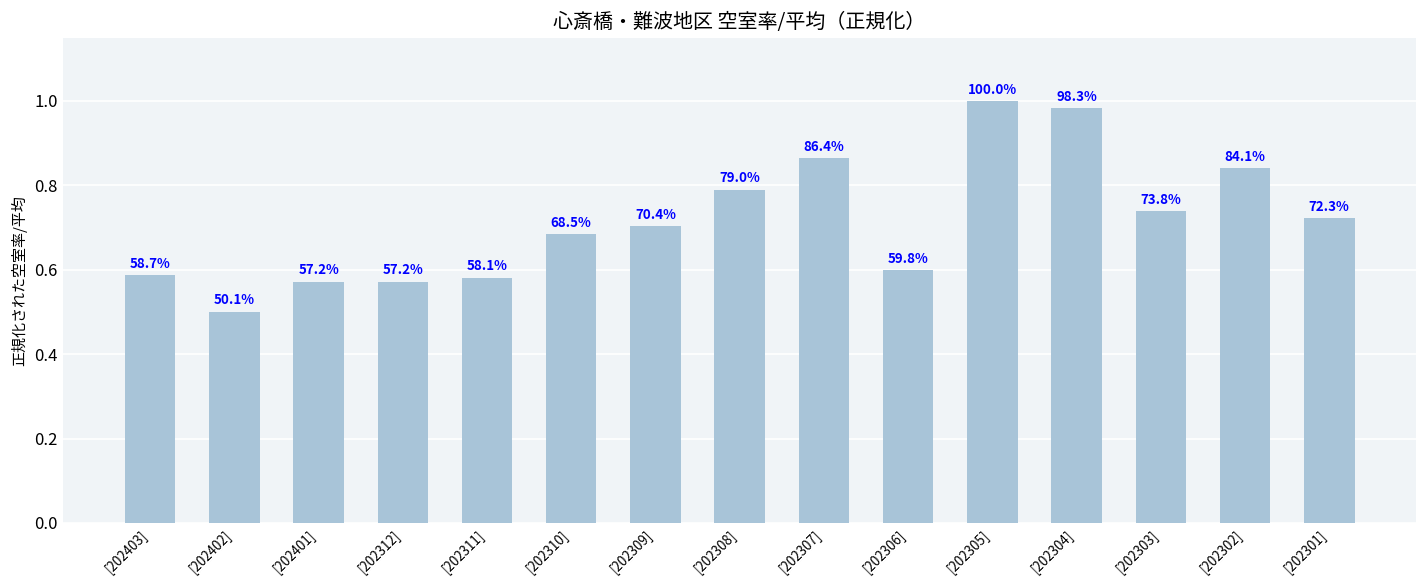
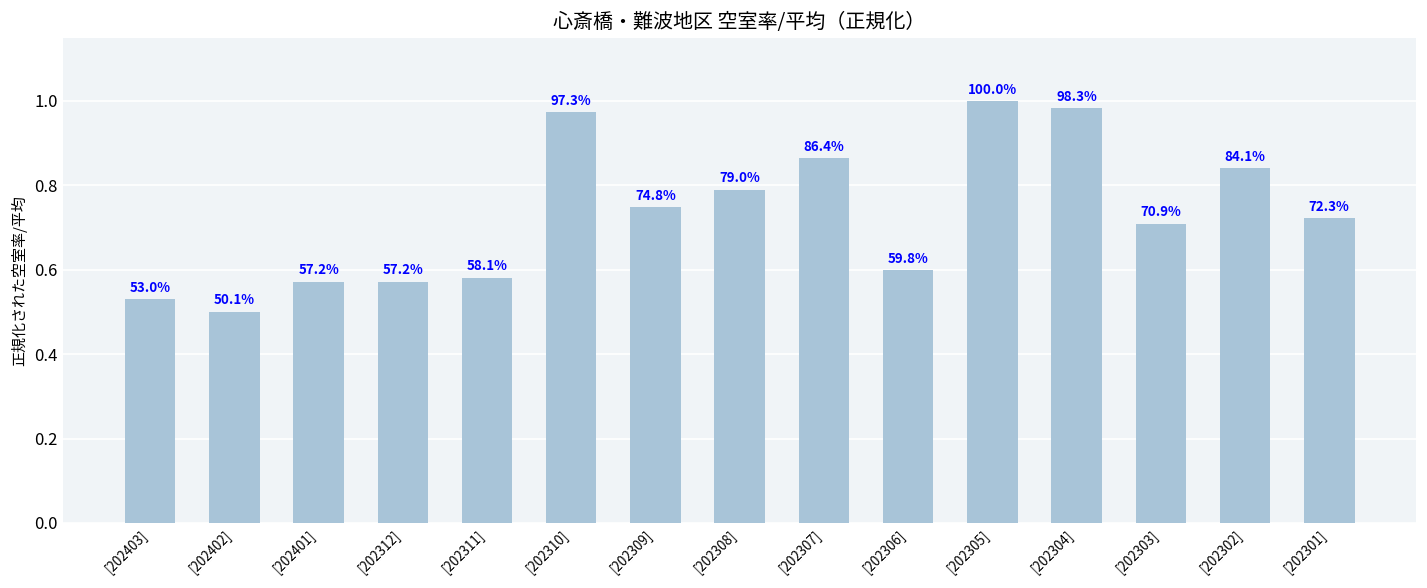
  {
-   "[202403]": "58.7%",
+   "[202403]": "53.0%",
    "[202402]": "50.1%",
    "[202401]": "57.2%",
    "[202312]": "57.2%",
    "[202311]": "58.1%",
-   "[202310]": "68.5%",
-   "[202309]": "70.4%",
+   "[202310]": "97.3%",
+   "[202309]": "74.8%",
    "[202308]": "79.0%",
    "[202307]": "86.4%",
    "[202306]": "59.8%",
    "[202305]": "100.0%",
    "[202304]": "98.3%",
-   "[202303]": "73.8%",
+   "[202303]": "70.9%",
    "[202302]": "84.1%",
    "[202301]": "72.3%"
  }
